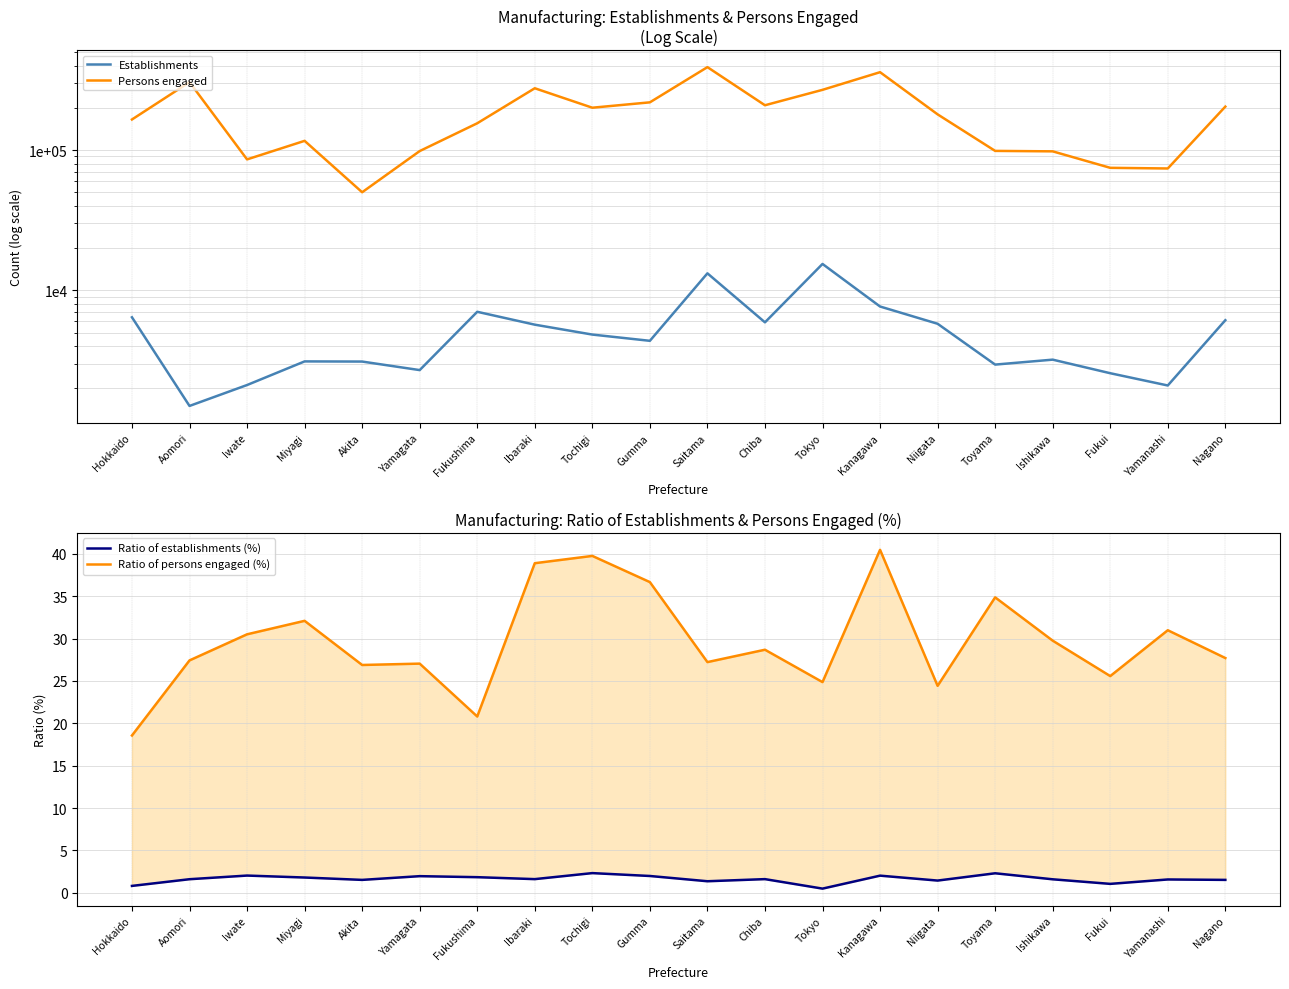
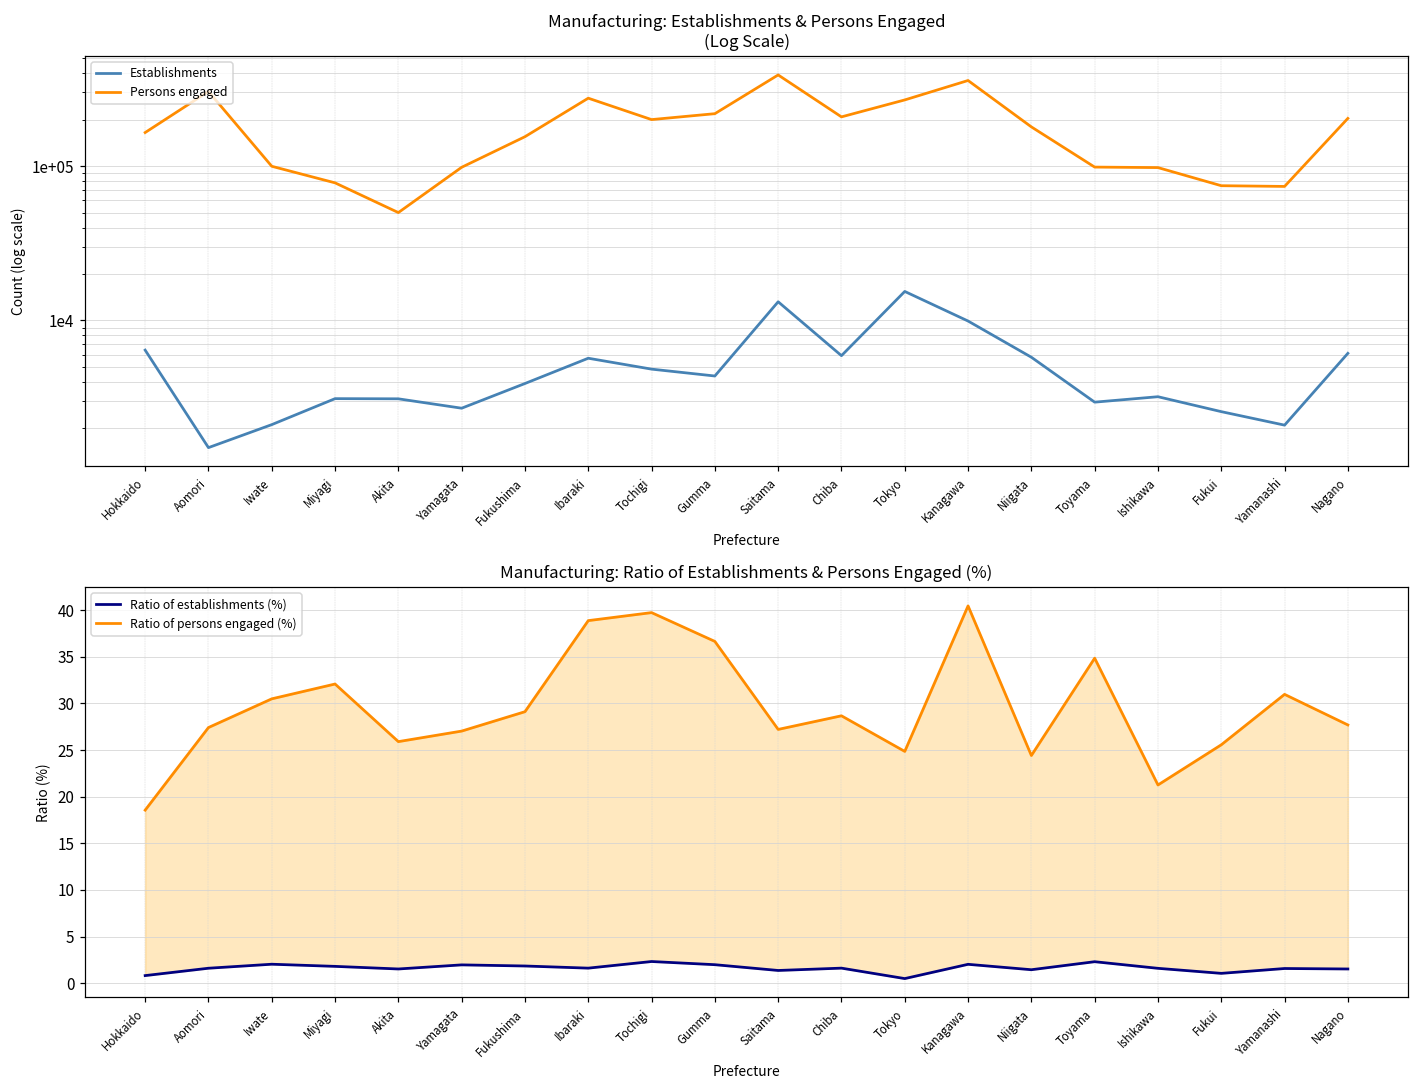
  {
    "Manufacturing: Establishments & Persons Engaged (Log Scale)": {
      "Establishments": {
        "Hokkaido": 6000,
        "Aomori": 1500,
        "Iwate": 2100,
        "Miyagi": 3100,
        "Akita": 3100,
        "Yamagata": 2700,
-       "Fukushima": 7000,
+       "Fukushima": 3900,
        "Ibaraki": 5700,
        "Tochigi": 4800,
        "Gumma": 4400,
        "Saitama": 13000,
        "Chiba": 5900,
        "Tokyo": 15000,
-       "Kanagawa": 8000,
+       "Kanagawa": 10000,
        "Niigata": 5800,
        "Toyama": 3000,
        "Ishikawa": 3200,
        "Fukui": 2600,
        "Yamanashi": 2100,
        "Nagano": 6000
      },
      "Persons engaged": {
        "Hokkaido": 170000,
-       "Iwate": 90000,
-       "Miyagi": 120000,
+       "Iwate": 100000,
+       "Miyagi": 80000,
        "Akita": 50000,
        "Yamagata": 100000,
        "Fukushima": 160000,
        "Ibaraki": 280000,
        "Tochigi": 200000,
        "Gumma": 220000,
        "Saitama": 390000,
        "Chiba": 210000,
        "Tokyo": 270000,
        "Kanagawa": 360000,
        "Niigata": 180000,
        "Toyama": 100000,
        "Ishikawa": 100000,
        "Fukui": 70000,
        "Yamanashi": 70000,
        "Nagano": 200000
      }
    },
    "Manufacturing: Ratio of Establishments & Persons Engaged (%)": {
      "Ratio of establishments (%)": {
        "Hokkaido": 1,
        "Aomori": 2,
        "Iwate": 2,
        "Miyagi": 2,
        "Akita": 2,
        "Yamagata": 2,
        "Fukushima": 2,
        "Ibaraki": 2,
        "Tochigi": 2,
        "Gumma": 2,
        "Saitama": 1,
        "Chiba": 2,
        "Tokyo": 0,
        "Kanagawa": 2,
        "Niigata": 1,
        "Toyama": 2,
        "Ishikawa": 2,
        "Fukui": 1,
        "Yamanashi": 2,
        "Nagano": 2
      },
      "Ratio of persons engaged (%)": {
        "Hokkaido": 19,
        "Aomori": 27,
        "Iwate": 31,
        "Miyagi": 32,
-       "Akita": 27,
+       "Akita": 26,
        "Yamagata": 27,
-       "Fukushima": 21,
+       "Fukushima": 29,
        "Ibaraki": 39,
        "Tochigi": 40,
        "Gumma": 37,
        "Saitama": 27,
        "Chiba": 29,
        "Tokyo": 25,
        "Kanagawa": 40,
        "Niigata": 24,
        "Toyama": 35,
-       "Ishikawa": 30,
+       "Ishikawa": 21,
        "Fukui": 26,
        "Yamanashi": 31,
        "Nagano": 28
      }
    }
  }
